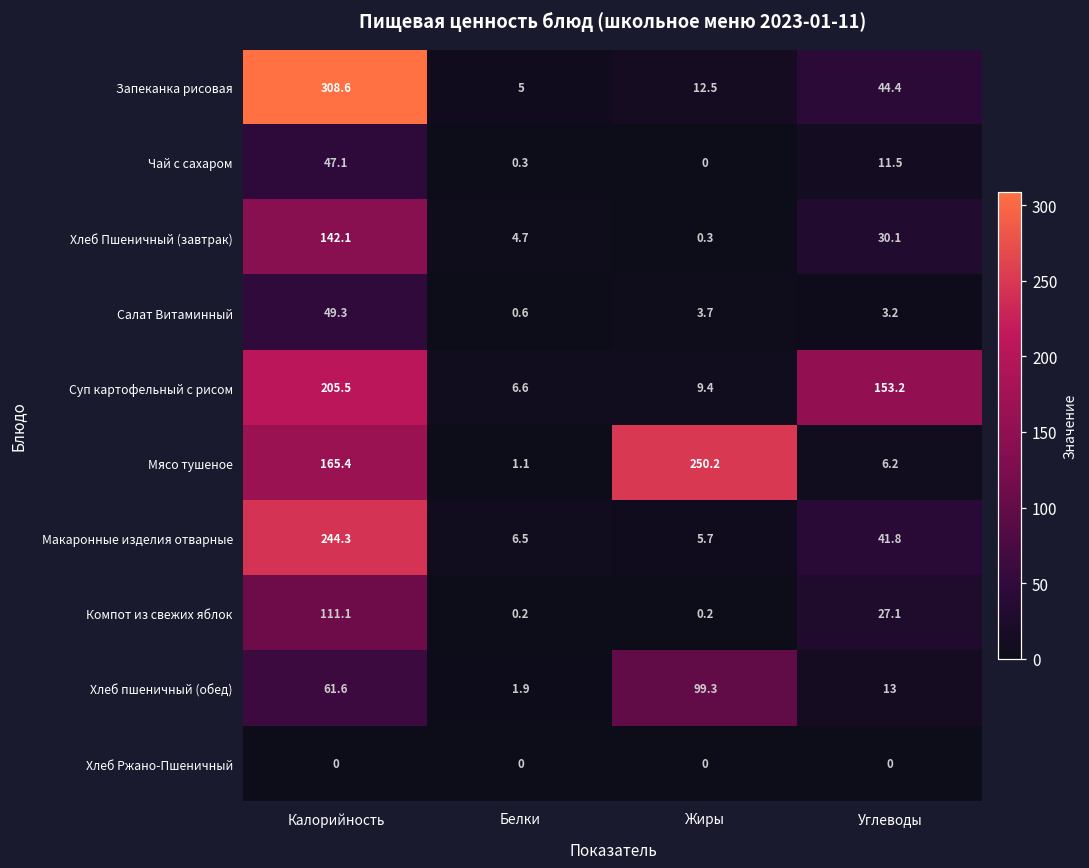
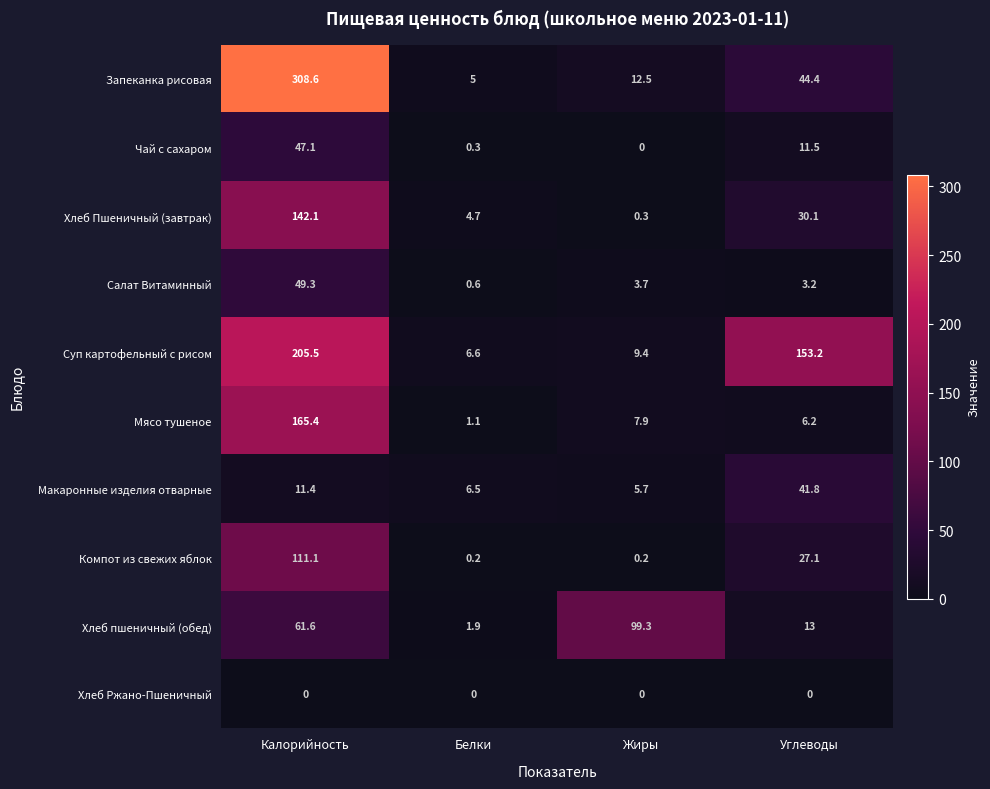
  {
    "Запеканка рисовая": {
      "Калорийность": 308.6,
      "Белки": 5,
      "Жиры": 12.5,
      "Углеводы": 44.4
    },
    "Чай с сахаром": {
      "Калорийность": 47.1,
      "Белки": 0.3,
      "Жиры": 0,
      "Углеводы": 11.5
    },
    "Хлеб Пшеничный (завтрак)": {
      "Калорийность": 142.1,
      "Белки": 4.7,
      "Жиры": 0.3,
      "Углеводы": 30.1
    },
    "Салат Витаминный": {
      "Калорийность": 49.3,
      "Белки": 0.6,
      "Жиры": 3.7,
      "Углеводы": 3.2
    },
    "Суп картофельный с рисом": {
      "Калорийность": 205.5,
      "Белки": 6.6,
      "Жиры": 9.4,
      "Углеводы": 153.2
    },
    "Мясо тушеное": {
      "Калорийность": 165.4,
      "Белки": 1.1,
-     "Жиры": 250.2,
+     "Жиры": 7.9,
      "Углеводы": 6.2
    },
    "Макаронные изделия отварные": {
-     "Калорийность": 244.3,
+     "Калорийность": 11.4,
      "Белки": 6.5,
      "Жиры": 5.7,
      "Углеводы": 41.8
    },
    "Компот из свежих яблок": {
      "Калорийность": 111.1,
      "Белки": 0.2,
      "Жиры": 0.2,
      "Углеводы": 27.1
    },
    "Хлеб пшеничный (обед)": {
      "Калорийность": 61.6,
      "Белки": 1.9,
      "Жиры": 99.3,
      "Углеводы": 13
    },
    "Хлеб Ржано-Пшеничный": {
      "Калорийность": 0,
      "Белки": 0,
      "Жиры": 0,
      "Углеводы": 0
    }
  }
